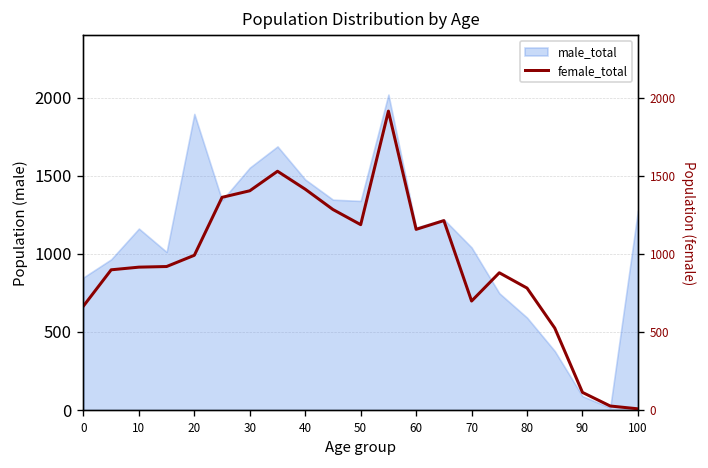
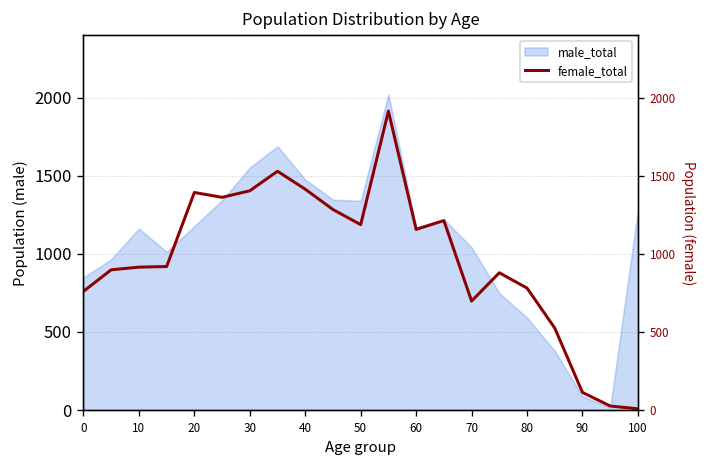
  {
    "male_total": {
      "0": 850,
      "10": 1160,
-     "20": 1900,
+     "20": 1180,
      "30": 1550,
      "40": 1480,
      "50": 1340,
      "60": 1170,
      "70": 1040,
      "80": 590,
      "90": 90,
      "100": 1280
    },
    "female_total": {
-     "0": 670,
+     "0": 760,
      "10": 920,
-     "20": 990,
+     "20": 1390,
      "30": 1400,
      "40": 1410,
      "50": 1190,
      "60": 1160,
      "70": 700,
      "80": 780,
      "90": 110,
      "100": 10
    }
  }
